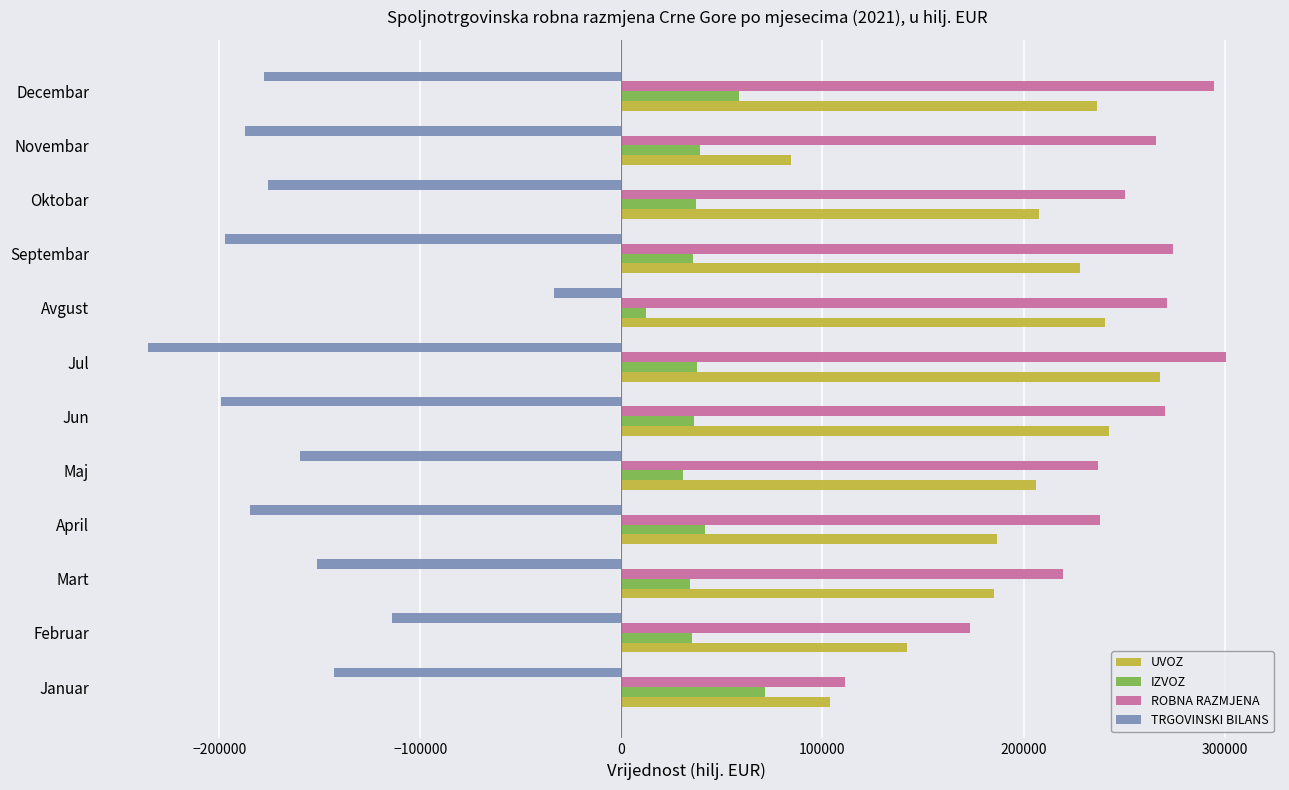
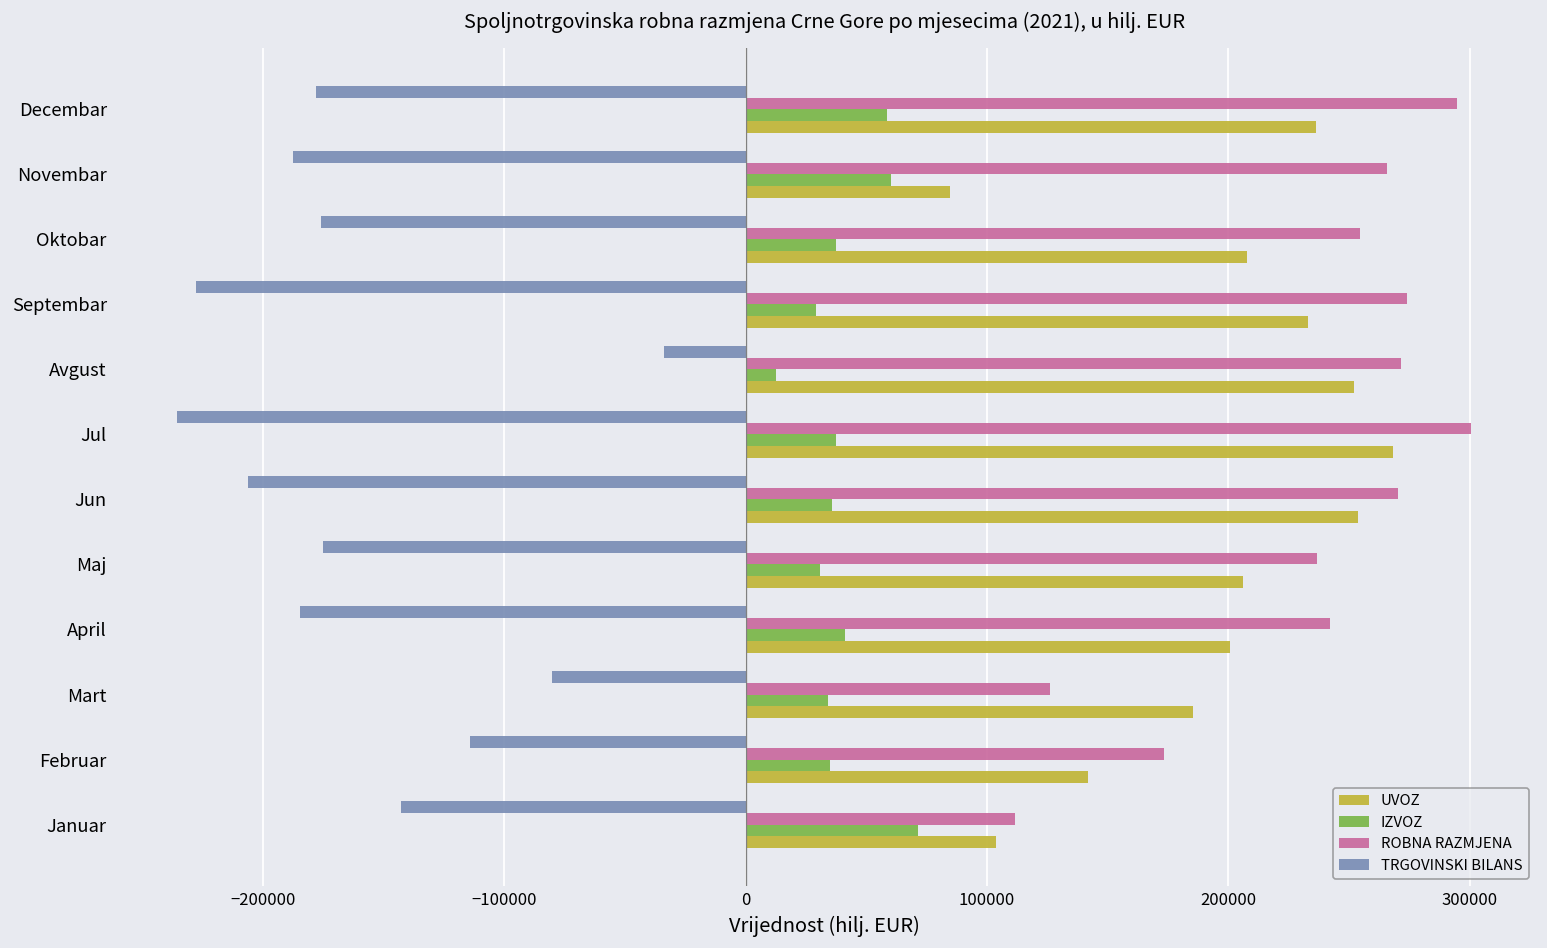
  {
    "UVOZ": {
      "Decembar": 236000,
      "Novembar": 85000,
      "Oktobar": 208000,
-     "Septembar": 228000,
-     "Avgust": 240000,
+     "Septembar": 233000,
+     "Avgust": 252000,
      "Jul": 268000,
-     "Jun": 242000,
+     "Jun": 254000,
      "Maj": 206000,
-     "April": 187000,
+     "April": 201000,
      "Mart": 186000,
      "Februar": 142000,
      "Januar": 104000
    },
    "IZVOZ": {
      "Decembar": 58000,
-     "Novembar": 39000,
+     "Novembar": 60000,
      "Oktobar": 37000,
-     "Septembar": 36000,
+     "Septembar": 29000,
      "Avgust": 12000,
      "Jul": 38000,
      "Jun": 36000,
      "Maj": 31000,
      "April": 41000,
      "Mart": 34000,
      "Februar": 35000,
      "Januar": 71000
    },
    "ROBNA RAZMJENA": {
      "Decembar": 295000,
      "Novembar": 266000,
-     "Oktobar": 250000,
+     "Oktobar": 255000,
      "Septembar": 274000,
      "Avgust": 271000,
      "Jul": 301000,
      "Jun": 270000,
      "Maj": 237000,
-     "April": 238000,
-     "Mart": 220000,
+     "April": 242000,
+     "Mart": 126000,
      "Februar": 174000,
      "Januar": 111000
    },
    "TRGOVINSKI BILANS": {
      "Decembar": -178000,
      "Novembar": -187000,
      "Oktobar": -176000,
-     "Septembar": -197000,
+     "Septembar": -228000,
      "Avgust": -34000,
      "Jul": -235000,
-     "Jun": -199000,
-     "Maj": -160000,
+     "Jun": -206000,
+     "Maj": -175000,
      "April": -185000,
-     "Mart": -151000,
+     "Mart": -80000,
      "Februar": -114000,
      "Januar": -143000
    }
  }
